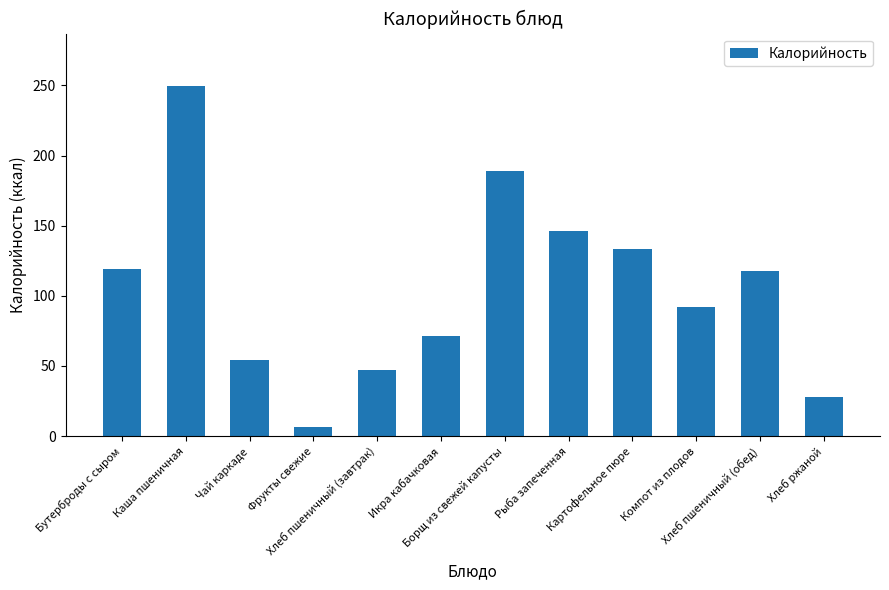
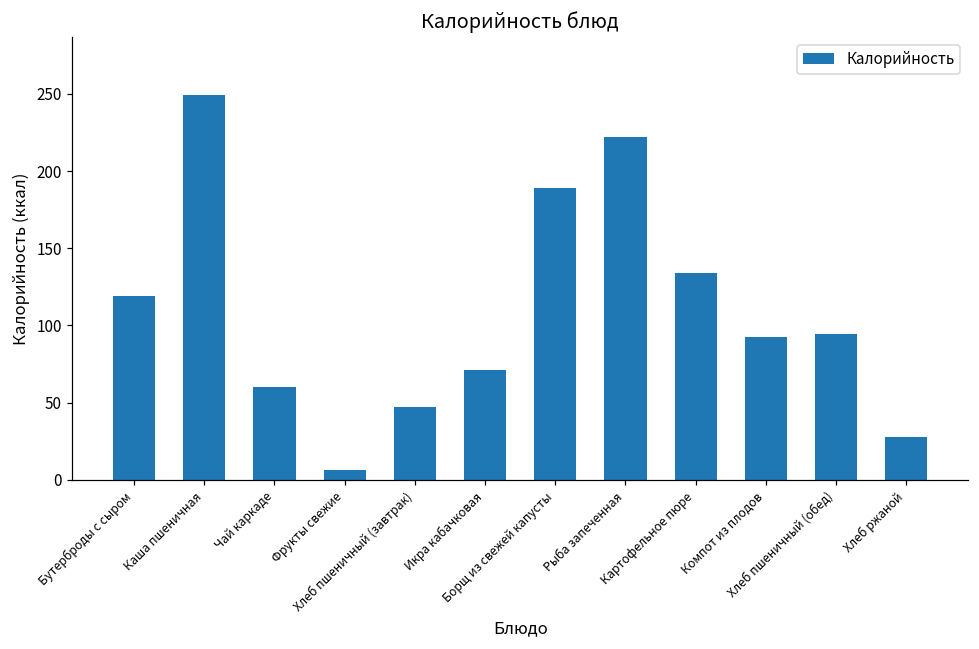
  {
    "Бутерброды с сыром": 119,
    "Каша пшеничная": 249,
-   "Чай каркаде": 54,
+   "Чай каркаде": 60,
    "Фрукты свежие": 7,
    "Хлеб пшеничный (завтрак)": 47,
    "Икра кабачковая": 71,
    "Борщ из свежей капусты": 189,
-   "Рыба запеченная": 147,
+   "Рыба запеченная": 222,
    "Картофельное пюре": 134,
    "Компот из плодов": 92,
-   "Хлеб пшеничный (обед)": 118,
+   "Хлеб пшеничный (обед)": 94,
    "Хлеб ржаной": 28
  }
